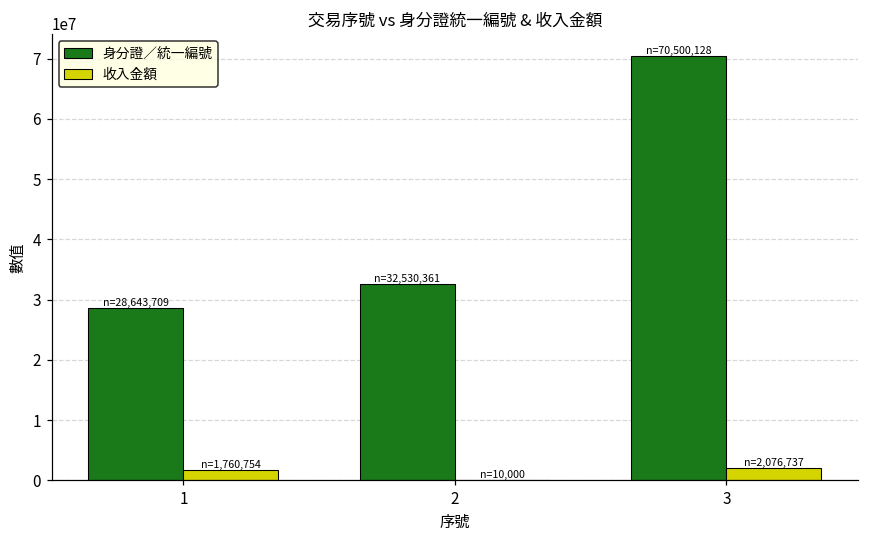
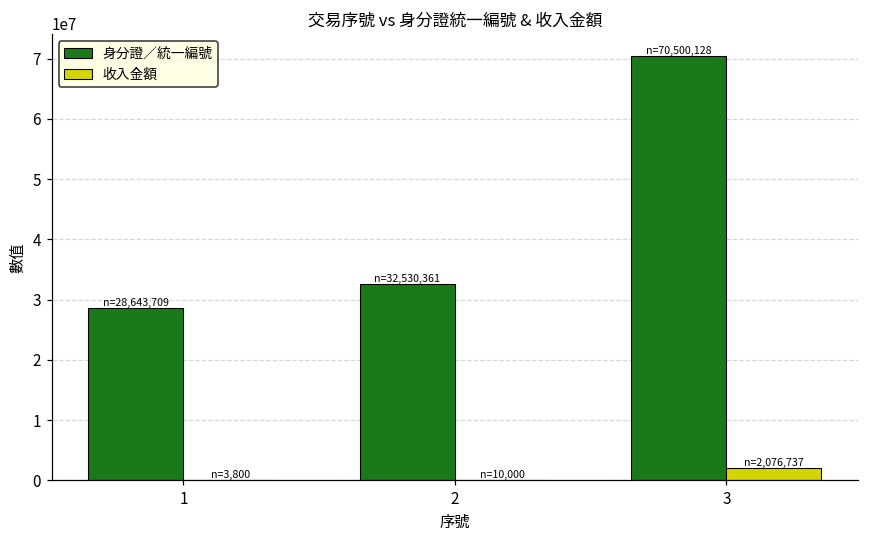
  {
    "身分證／統一編號": {
      "1": "28,643,709",
      "2": "32,530,361",
      "3": "70,500,128"
    },
    "收入金額": {
-     "1": "1,760,754",
+     "1": "3,800",
      "2": "10,000",
      "3": "2,076,737"
    }
  }
